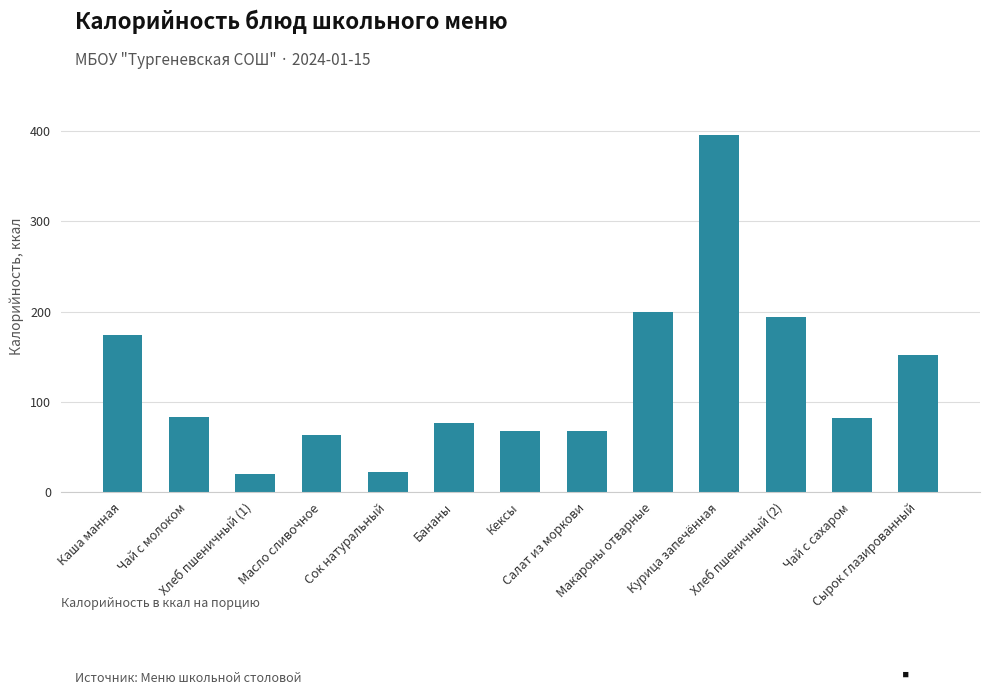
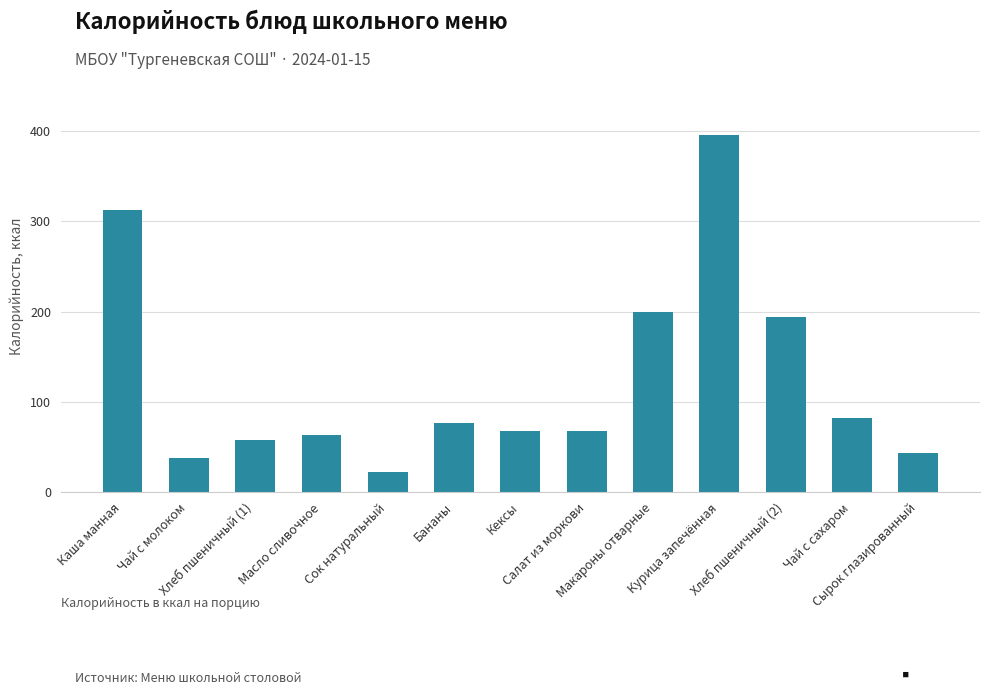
  {
-   "Каша манная": 170,
-   "Чай с молоком": 80,
-   "Хлеб пшеничный (1)": 20,
+   "Каша манная": 310,
+   "Чай с молоком": 40,
+   "Хлеб пшеничный (1)": 60,
    "Масло сливочное": 60,
    "Сок натуральный": 20,
    "Бананы": 80,
    "Кексы": 70,
    "Салат из моркови": 70,
    "Макароны отварные": 200,
    "Курица запечённая": 400,
    "Хлеб пшеничный (2)": 190,
    "Чай с сахаром": 80,
-   "Сырок глазированный": 150
+   "Сырок глазированный": 40
  }
